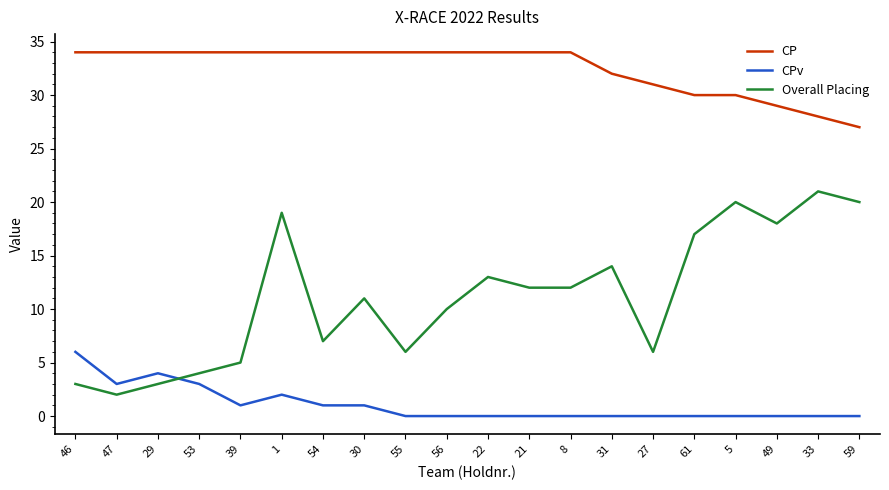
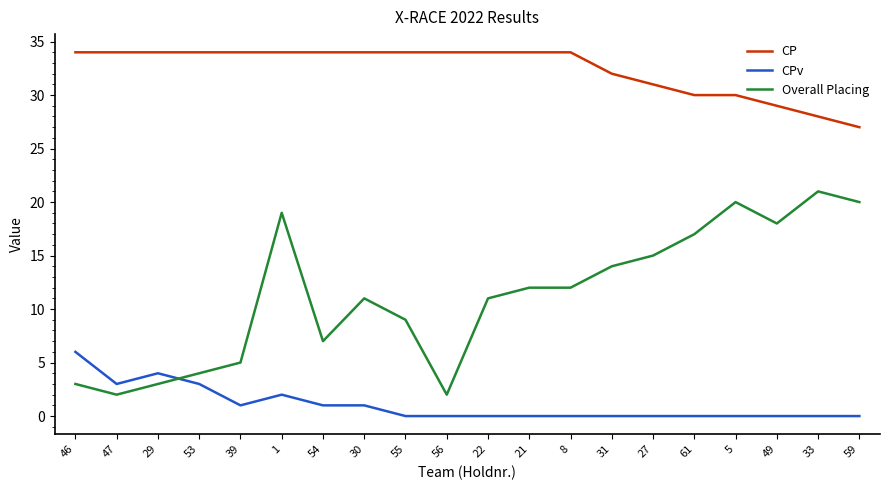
  {
    "CP": {
      "46": 34,
      "47": 34,
      "29": 34,
      "53": 34,
      "39": 34,
      "1": 34,
      "54": 34,
      "30": 34,
      "55": 34,
      "56": 34,
      "22": 34,
      "21": 34,
      "8": 34,
      "31": 32,
      "27": 31,
      "61": 30,
      "5": 30,
      "49": 29,
      "33": 28,
      "59": 27
    },
    "CPv": {
      "46": 6,
      "47": 3,
      "29": 4,
      "53": 3,
      "39": 1,
      "1": 2,
      "54": 1,
      "30": 1,
      "55": 0,
      "56": 0,
      "22": 0,
      "21": 0,
      "8": 0,
      "31": 0,
      "27": 0,
      "61": 0,
      "5": 0,
      "49": 0,
      "33": 0,
      "59": 0
    },
    "Overall Placing": {
      "46": 3,
      "47": 2,
      "29": 3,
      "53": 4,
      "39": 5,
      "1": 19,
      "54": 7,
      "30": 11,
-     "55": 6,
-     "56": 10,
-     "22": 13,
+     "55": 9,
+     "56": 2,
+     "22": 11,
      "21": 12,
      "8": 12,
      "31": 14,
-     "27": 6,
+     "27": 15,
      "61": 17,
      "5": 20,
      "49": 18,
      "33": 21,
      "59": 20
    }
  }
